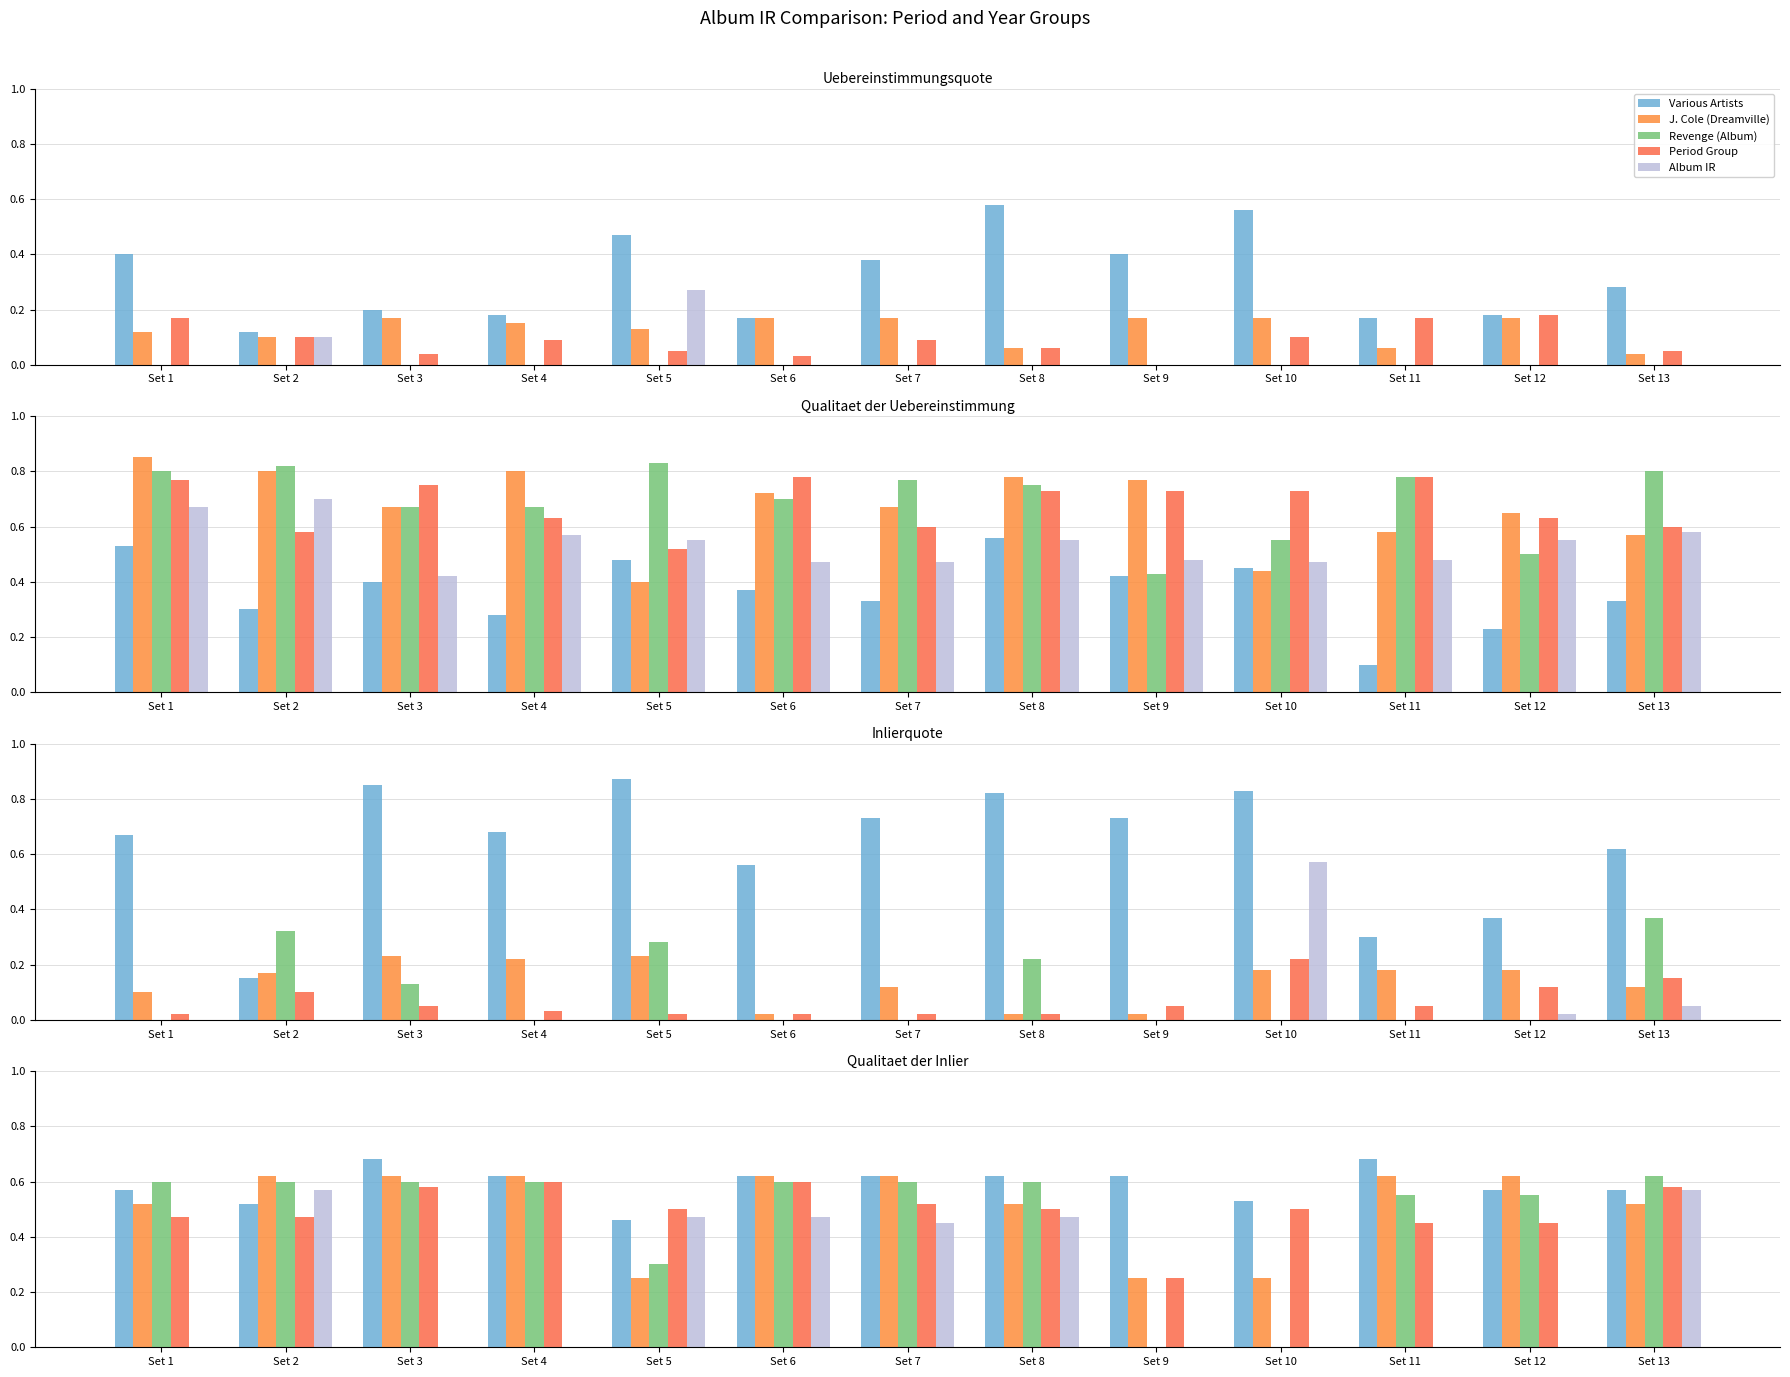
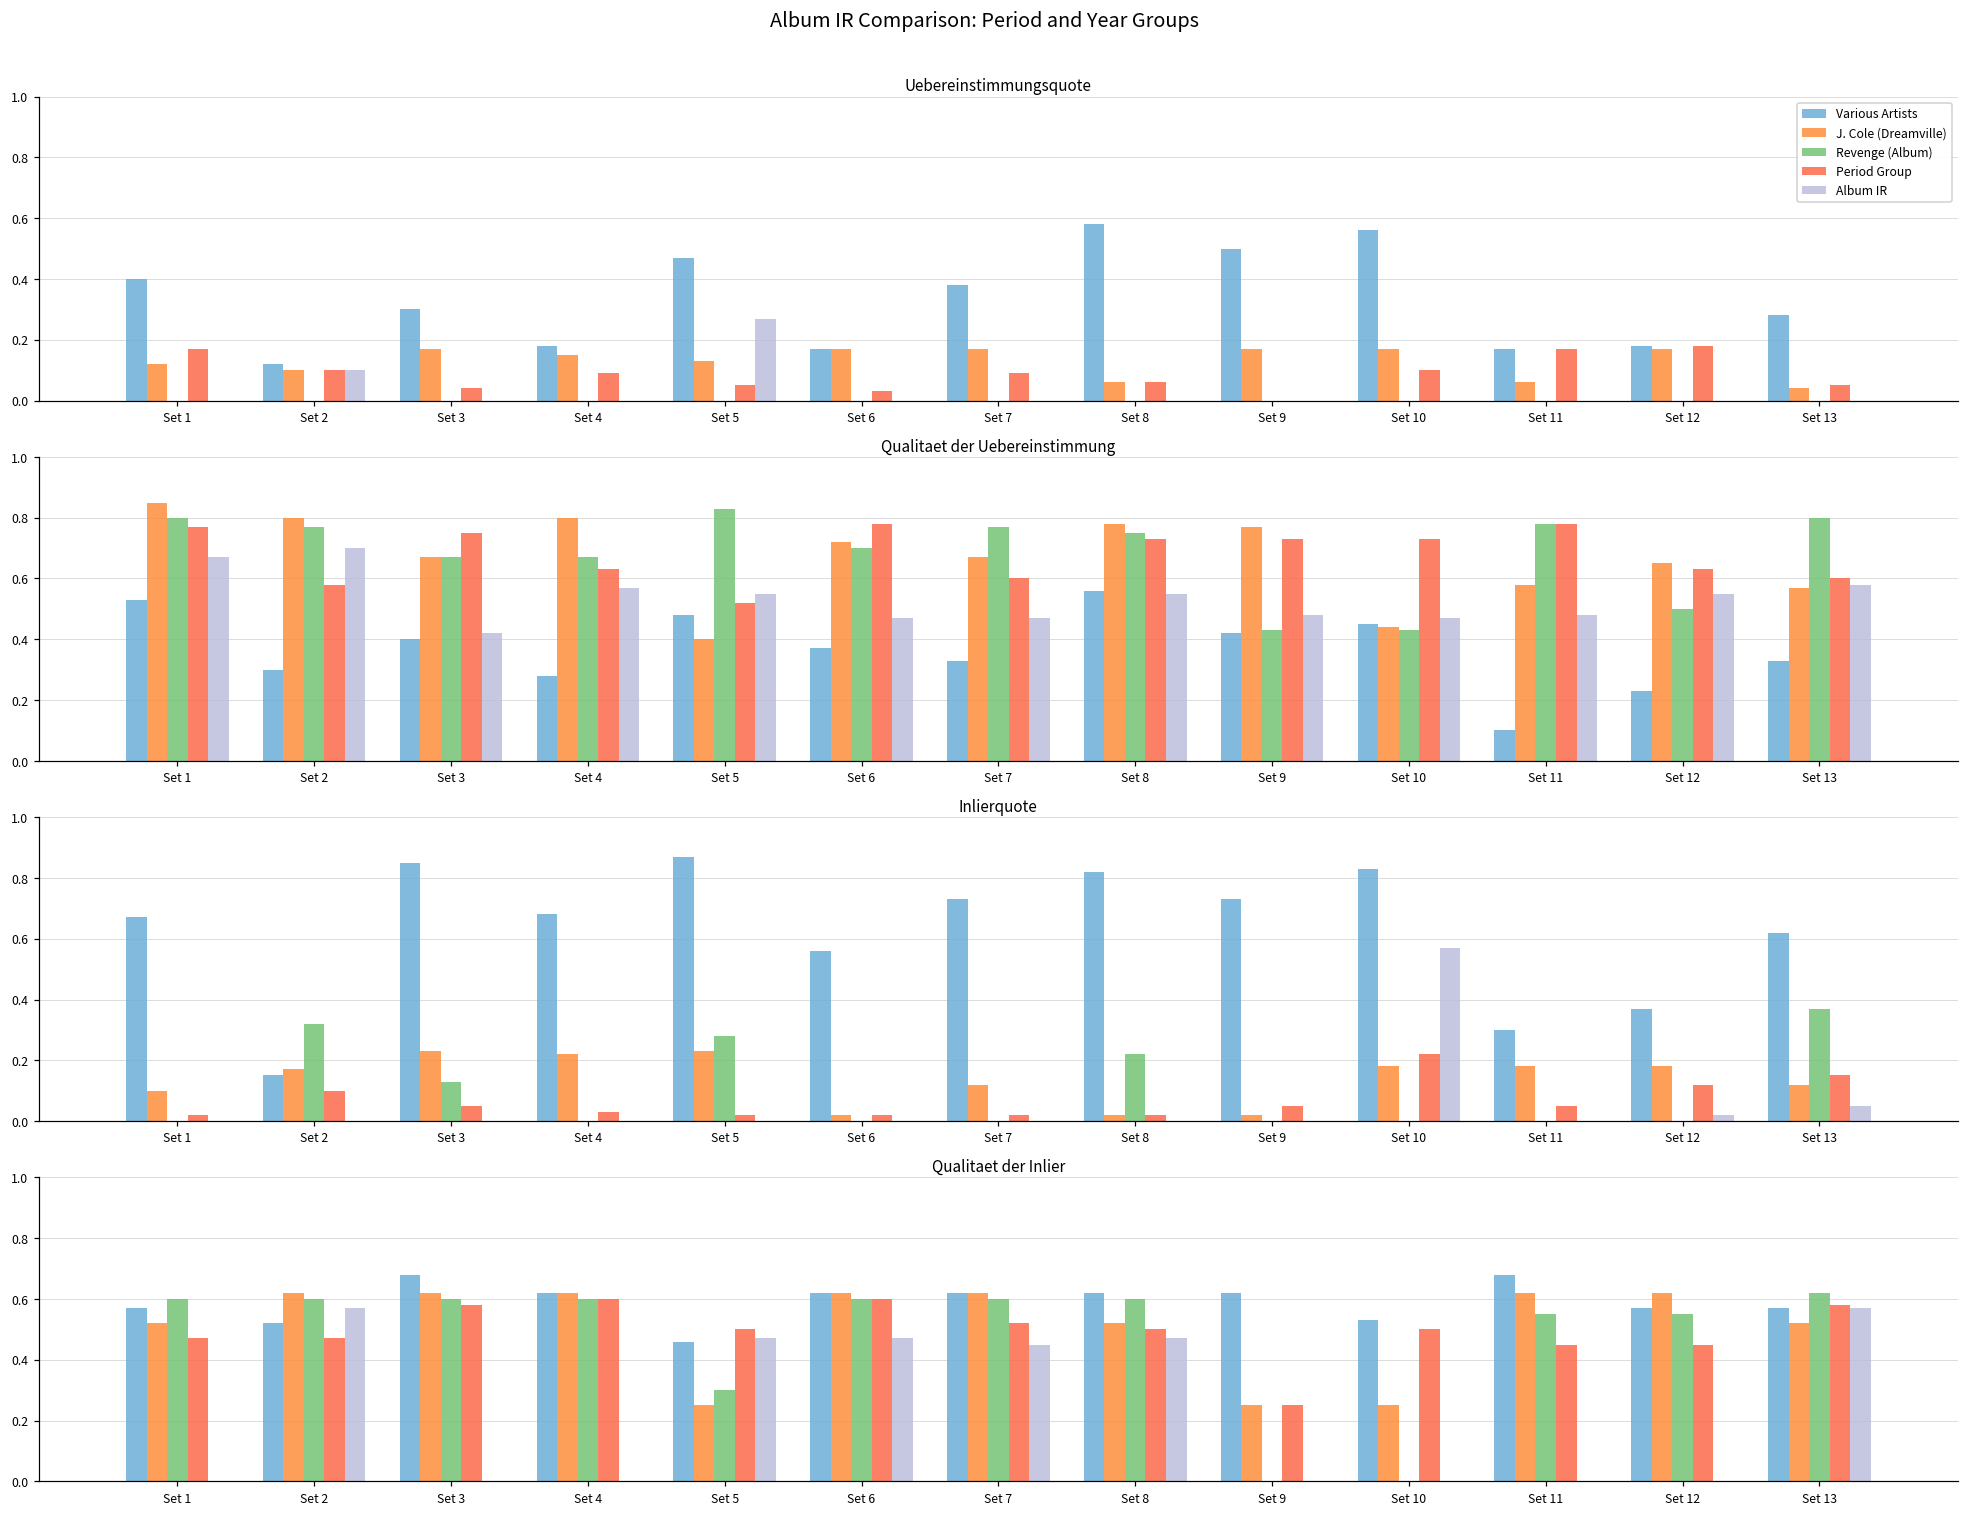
  {
    "Uebereinstimmungsquote": {
      "Various Artists": {
        "Set 1": 0.4,
        "Set 2": 0.12,
-       "Set 3": 0.2,
+       "Set 3": 0.3,
        "Set 4": 0.18,
        "Set 5": 0.47,
        "Set 6": 0.17,
        "Set 7": 0.38,
        "Set 8": 0.58,
-       "Set 9": 0.4,
+       "Set 9": 0.5,
        "Set 10": 0.56,
        "Set 11": 0.17,
        "Set 12": 0.18,
        "Set 13": 0.28
      },
      "Revenge (Album)": {
        "Set 1": 0.0,
        "Set 2": 0.0,
        "Set 3": 0.0,
        "Set 4": 0.0,
        "Set 5": 0.0,
        "Set 6": 0.0,
        "Set 7": 0.0,
        "Set 8": 0.0,
        "Set 9": 0.0,
        "Set 10": 0.0,
        "Set 11": 0.0,
        "Set 12": 0.0,
        "Set 13": 0.0
      },
      "Album IR": {
        "Set 1": 0.0,
        "Set 2": 0.1,
        "Set 3": 0.0,
        "Set 4": 0.0,
        "Set 5": 0.27,
        "Set 6": 0.0,
        "Set 7": 0.0,
        "Set 8": 0.0,
        "Set 9": 0.0,
        "Set 10": 0.0,
        "Set 11": 0.0,
        "Set 12": 0.0,
        "Set 13": 0.0
      }
    },
    "Qualitaet der Uebereinstimmung": {
      "Various Artists": {
        "Set 1": 0.53,
        "Set 2": 0.30,
        "Set 3": 0.40,
        "Set 4": 0.28,
        "Set 5": 0.48,
        "Set 6": 0.37,
        "Set 7": 0.33,
        "Set 8": 0.56,
        "Set 9": 0.42,
        "Set 10": 0.45,
        "Set 11": 0.10,
        "Set 12": 0.23,
        "Set 13": 0.33
      },
      "Revenge (Album)": {
        "Set 1": 0.80,
-       "Set 2": 0.82,
+       "Set 2": 0.77,
        "Set 3": 0.67,
        "Set 4": 0.67,
        "Set 5": 0.83,
        "Set 6": 0.70,
        "Set 7": 0.77,
        "Set 8": 0.75,
        "Set 9": 0.43,
-       "Set 10": 0.55,
+       "Set 10": 0.43,
        "Set 11": 0.78,
        "Set 12": 0.50,
        "Set 13": 0.80
      },
      "Album IR": {
        "Set 1": 0.67,
        "Set 2": 0.70,
        "Set 3": 0.42,
        "Set 4": 0.57,
        "Set 5": 0.55,
        "Set 6": 0.47,
        "Set 7": 0.47,
        "Set 8": 0.55,
        "Set 9": 0.48,
        "Set 10": 0.47,
        "Set 11": 0.48,
        "Set 12": 0.55,
        "Set 13": 0.58
      }
    },
    "Inlierquote": {
      "Various Artists": {
        "Set 1": 0.67,
        "Set 2": 0.15,
        "Set 3": 0.85,
        "Set 4": 0.68,
        "Set 5": 0.87,
        "Set 6": 0.56,
        "Set 7": 0.73,
        "Set 8": 0.82,
        "Set 9": 0.73,
        "Set 10": 0.83,
        "Set 11": 0.30,
        "Set 12": 0.37,
        "Set 13": 0.62
      },
      "Revenge (Album)": {
        "Set 1": 0.00,
        "Set 2": 0.32,
        "Set 3": 0.13,
        "Set 4": 0.00,
        "Set 5": 0.28,
        "Set 6": 0.00,
        "Set 7": 0.00,
        "Set 8": 0.22,
        "Set 9": 0.00,
        "Set 10": 0.00,
        "Set 11": 0.00,
        "Set 12": 0.00,
        "Set 13": 0.37
      },
      "Album IR": {
        "Set 1": 0.00,
        "Set 2": 0.00,
        "Set 3": 0.00,
        "Set 4": 0.00,
        "Set 5": 0.00,
        "Set 6": 0.00,
        "Set 7": 0.00,
        "Set 8": 0.00,
        "Set 9": 0.00,
        "Set 10": 0.57,
        "Set 11": 0.00,
        "Set 12": 0.02,
        "Set 13": 0.05
      }
    },
    "Qualitaet der Inlier": {
      "Various Artists": {
        "Set 1": 0.57,
        "Set 2": 0.52,
        "Set 3": 0.68,
        "Set 4": 0.62,
        "Set 5": 0.46,
        "Set 6": 0.62,
        "Set 7": 0.62,
        "Set 8": 0.62,
        "Set 9": 0.62,
        "Set 10": 0.53,
        "Set 11": 0.68,
        "Set 12": 0.57,
        "Set 13": 0.57
      },
      "Revenge (Album)": {
        "Set 1": 0.60,
        "Set 2": 0.60,
        "Set 3": 0.60,
        "Set 4": 0.60,
        "Set 5": 0.30,
        "Set 6": 0.60,
        "Set 7": 0.60,
        "Set 8": 0.60,
        "Set 9": 0.00,
        "Set 10": 0.00,
        "Set 11": 0.55,
        "Set 12": 0.55,
        "Set 13": 0.62
      },
      "Album IR": {
        "Set 1": 0.00,
        "Set 2": 0.57,
        "Set 3": 0.00,
        "Set 4": 0.00,
        "Set 5": 0.47,
        "Set 6": 0.47,
        "Set 7": 0.45,
        "Set 8": 0.47,
        "Set 9": 0.00,
        "Set 10": 0.00,
        "Set 11": 0.00,
        "Set 12": 0.00,
        "Set 13": 0.57
      }
    }
  }
